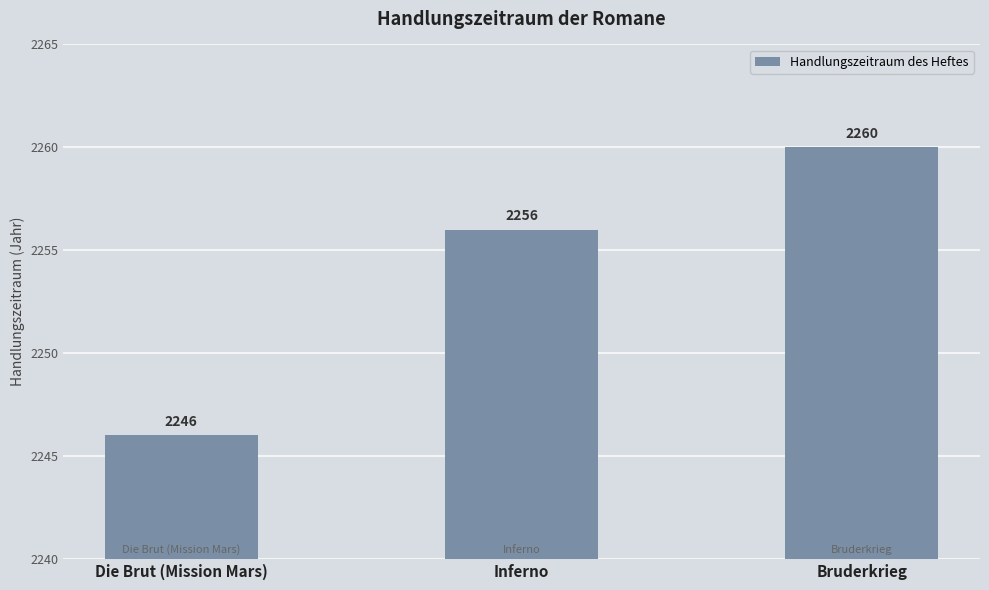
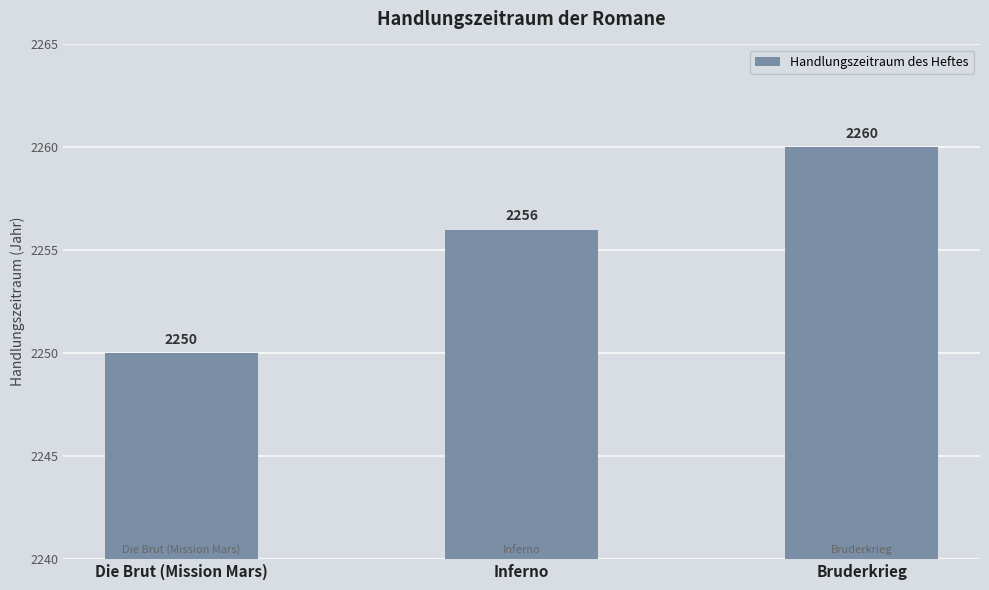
  {
-   "Die Brut (Mission Mars)": 2246,
+   "Die Brut (Mission Mars)": 2250,
    "Inferno": 2256,
    "Bruderkrieg": 2260
  }
